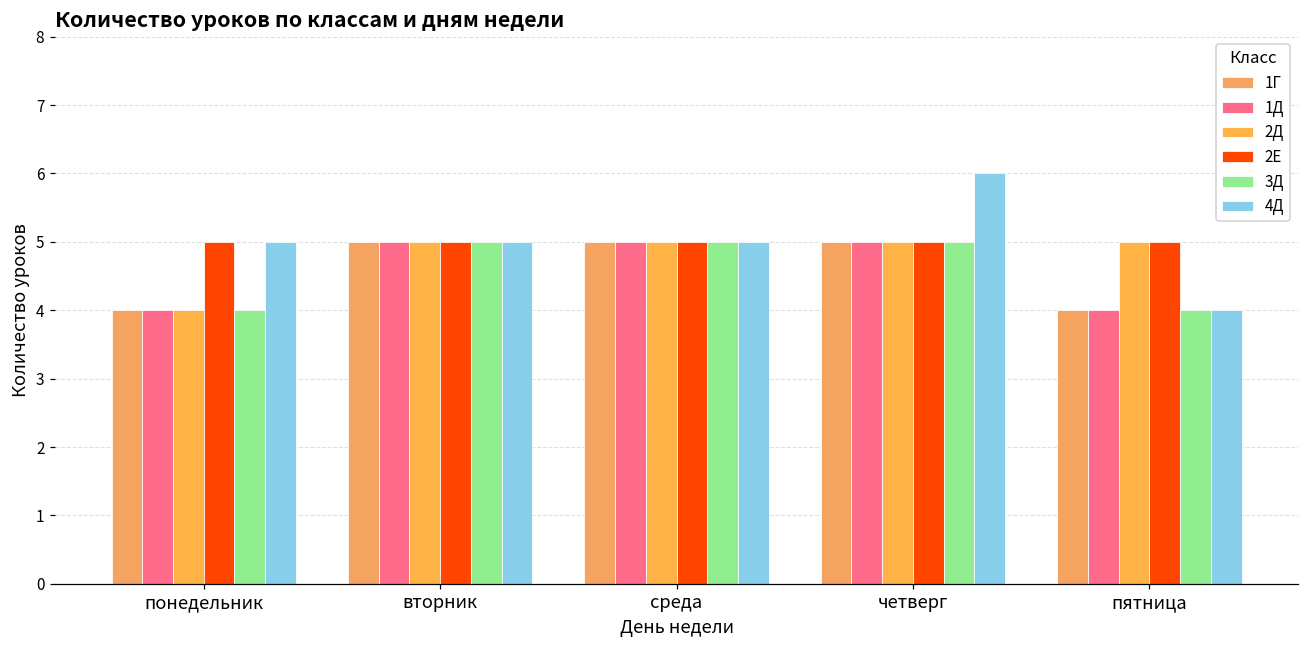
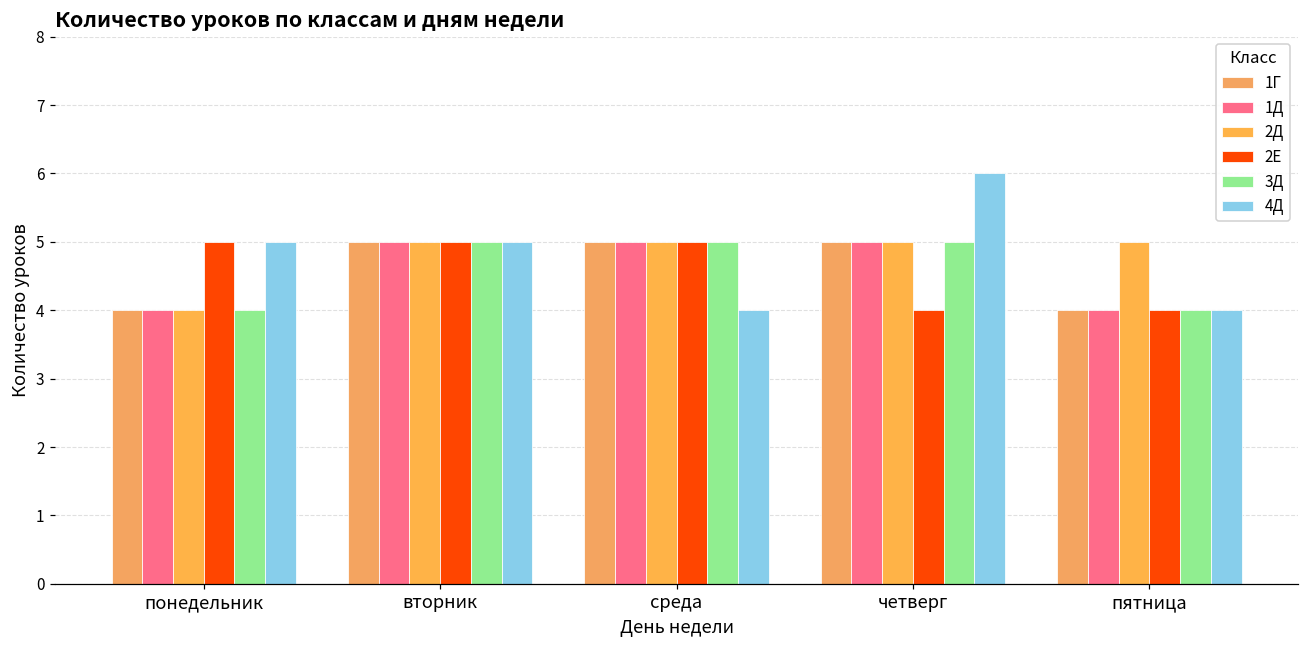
  {
    "1Д": {
      "понедельник": 4,
      "вторник": 5,
      "среда": 5,
      "четверг": 5,
      "пятница": 4
    },
    "2Е": {
      "понедельник": 5,
      "вторник": 5,
      "среда": 5,
-     "четверг": 5,
-     "пятница": 5
+     "четверг": 4,
+     "пятница": 4
    },
    "3Д": {
      "понедельник": 4,
      "вторник": 5,
      "среда": 5,
      "четверг": 5,
      "пятница": 4
    },
    "4Д": {
      "понедельник": 5,
      "вторник": 5,
-     "среда": 5,
+     "среда": 4,
      "четверг": 6,
      "пятница": 4
    }
  }
